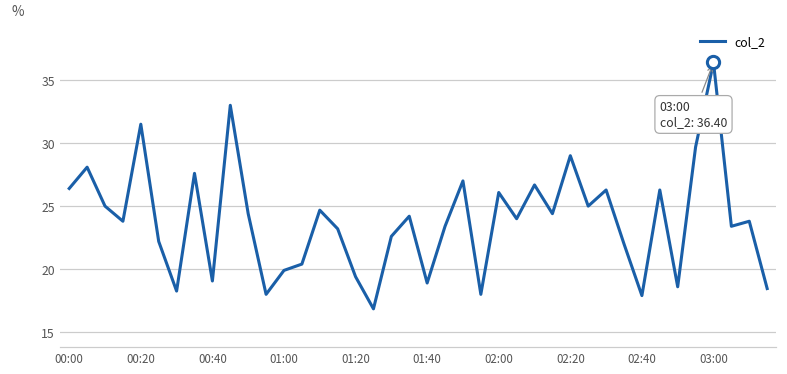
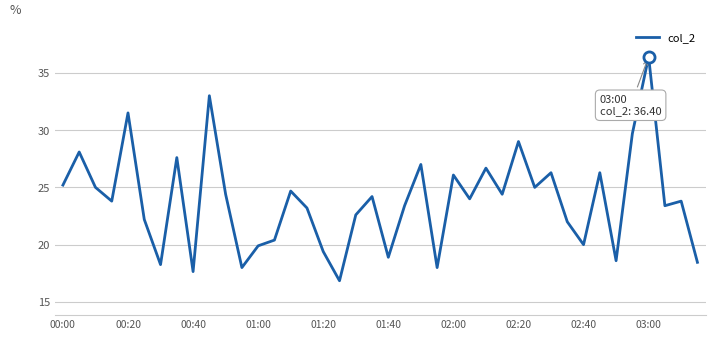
  {
    "col_2": {
-     "00:00": 26.4,
+     "00:00": 25.2,
      "00:20": 31.5,
-     "00:40": 19.1,
+     "00:40": 17.7,
      "01:00": 19.9,
      "01:20": 19.4,
      "01:40": 18.9,
      "02:00": 26.1,
      "02:20": 29.0,
-     "02:40": 17.9
+     "02:40": 20.0
    }
  }
